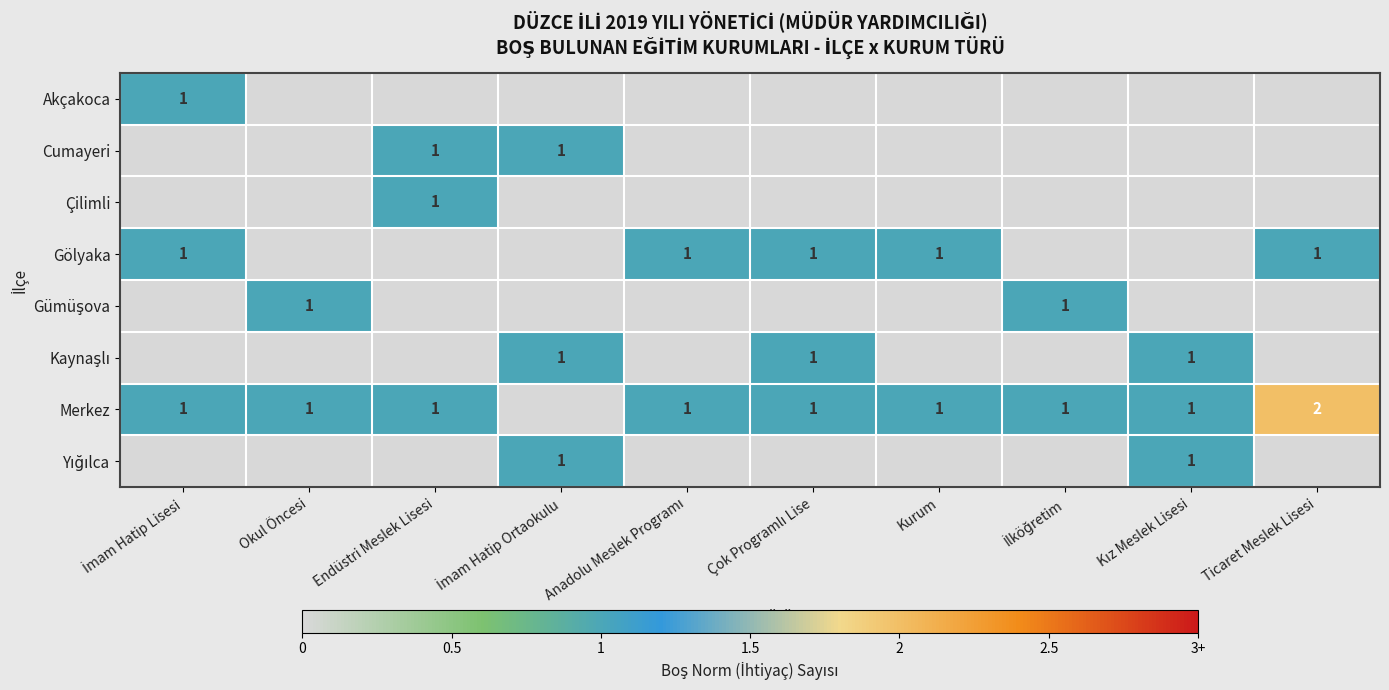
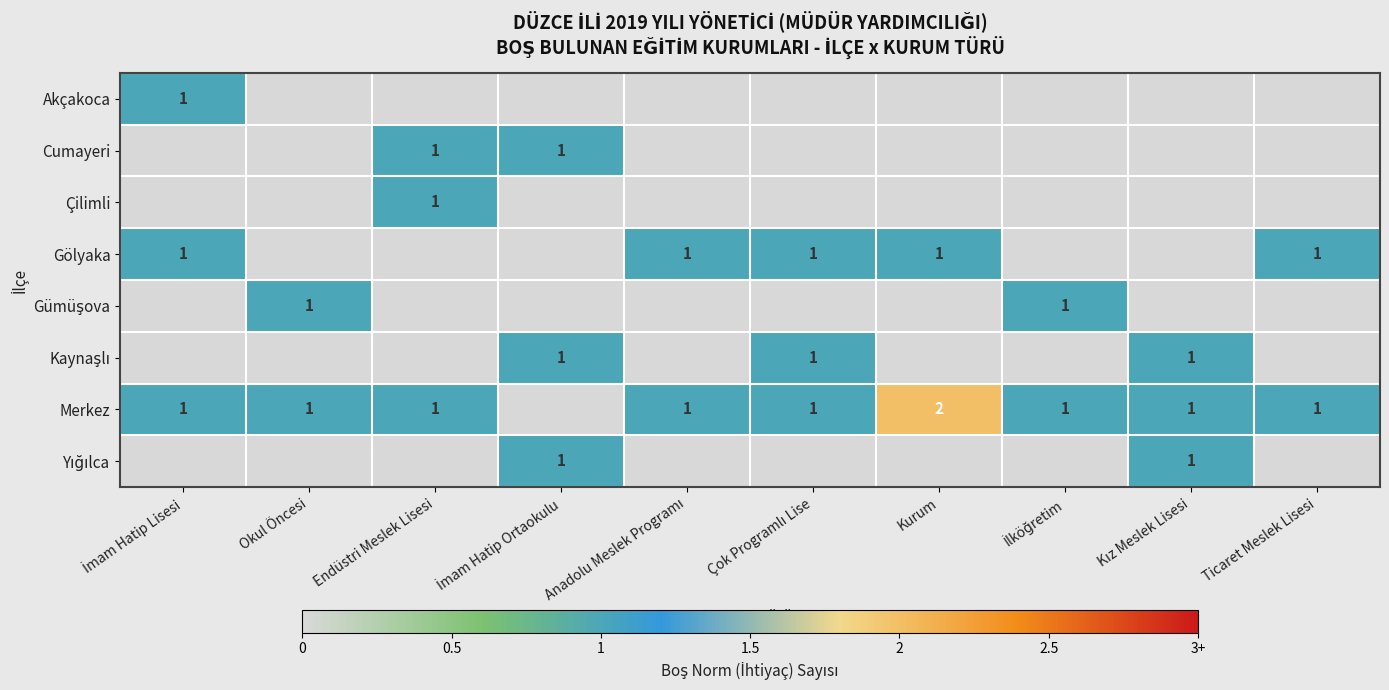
  {
    "Akçakoca": {
      "İmam Hatip Lisesi": 1
    },
    "Cumayeri": {
      "Endüstri Meslek Lisesi": 1,
      "İmam Hatip Ortaokulu": 1
    },
    "Çilimli": {
      "Endüstri Meslek Lisesi": 1
    },
    "Gölyaka": {
      "İmam Hatip Lisesi": 1,
      "Anadolu Meslek Programı": 1,
      "Çok Programlı Lise": 1,
      "Kurum": 1,
      "Ticaret Meslek Lisesi": 1
    },
    "Gümüşova": {
      "Okul Öncesi": 1,
      "İlköğretim": 1
    },
    "Kaynaşlı": {
      "İmam Hatip Ortaokulu": 1,
      "Çok Programlı Lise": 1,
      "Kız Meslek Lisesi": 1
    },
    "Merkez": {
      "İmam Hatip Lisesi": 1,
      "Okul Öncesi": 1,
      "Endüstri Meslek Lisesi": 1,
      "Anadolu Meslek Programı": 1,
      "Çok Programlı Lise": 1,
-     "Kurum": 1,
+     "Kurum": 2,
      "İlköğretim": 1,
      "Kız Meslek Lisesi": 1,
-     "Ticaret Meslek Lisesi": 2
+     "Ticaret Meslek Lisesi": 1
    },
    "Yığılca": {
      "İmam Hatip Ortaokulu": 1,
      "Kız Meslek Lisesi": 1
    }
  }
